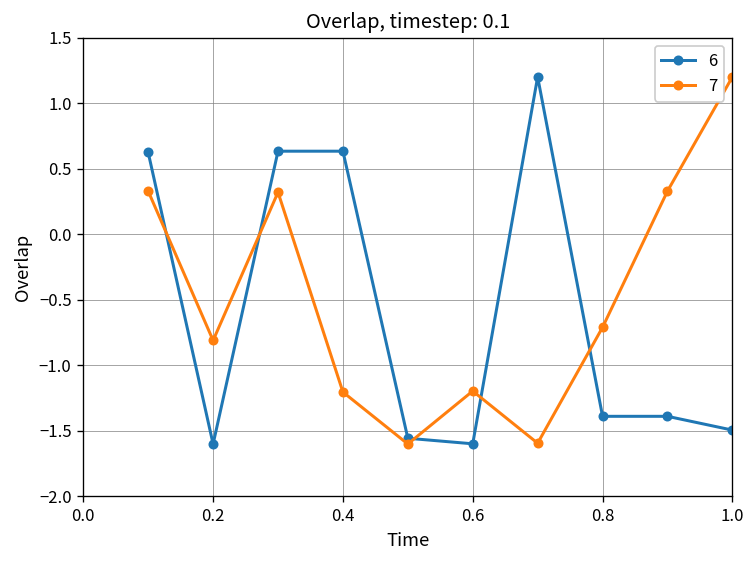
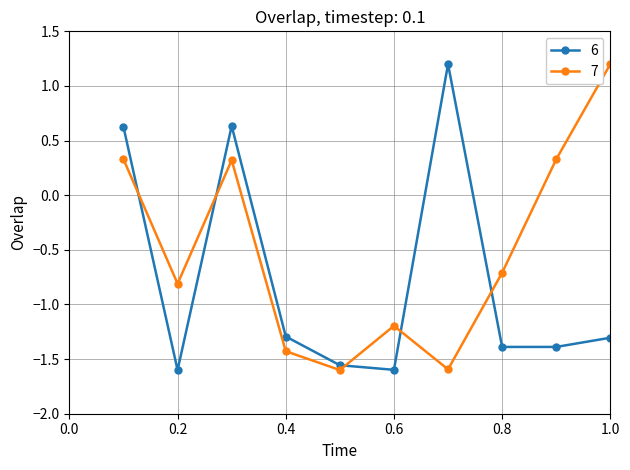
  {
    "6": {
      "0.2": -1.60,
-     "0.4": 0.63,
+     "0.4": -1.29,
      "0.6": -1.60,
      "0.8": -1.39,
-     "1.0": -1.49
+     "1.0": -1.30
    },
    "7": {
      "0.2": -0.81,
-     "0.4": -1.20,
+     "0.4": -1.43,
      "0.6": -1.20,
      "0.8": -0.71,
      "1.0": 1.20
    }
  }
